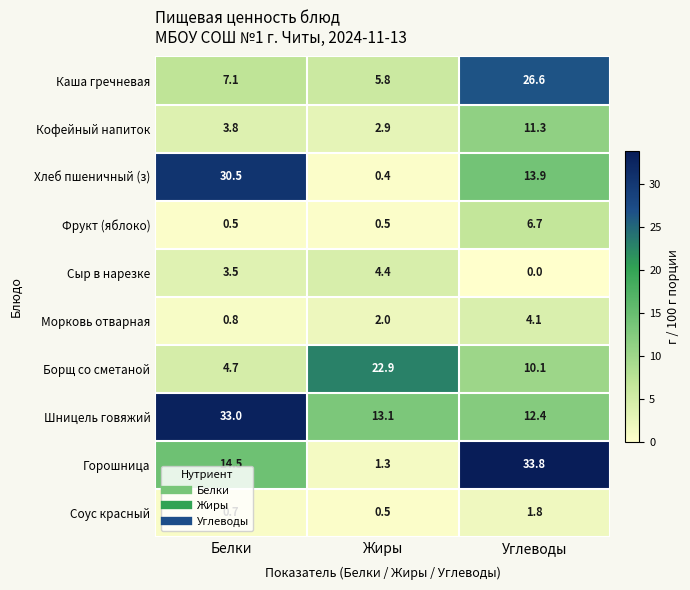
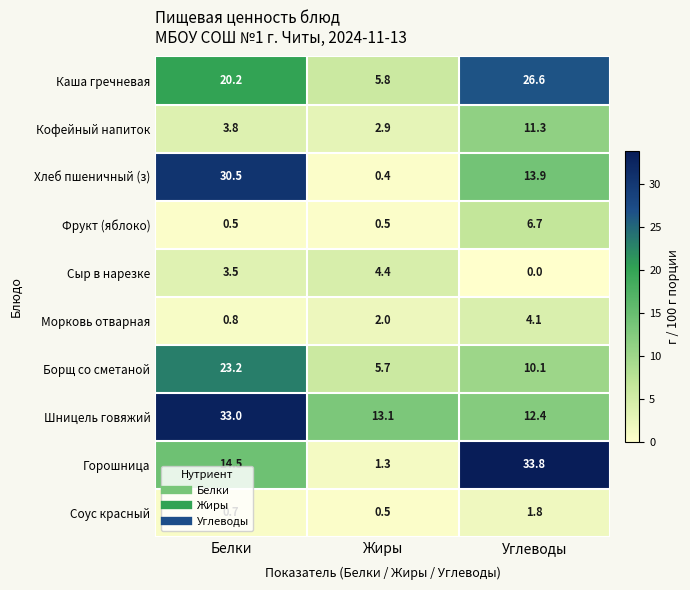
  {
    "Каша гречневая": {
-     "Белки": 7.1,
+     "Белки": 20.2,
      "Жиры": 5.8,
      "Углеводы": 26.6
    },
    "Кофейный напиток": {
      "Белки": 3.8,
      "Жиры": 2.9,
      "Углеводы": 11.3
    },
    "Хлеб пшеничный (з)": {
      "Белки": 30.5,
      "Жиры": 0.4,
      "Углеводы": 13.9
    },
    "Фрукт (яблоко)": {
      "Белки": 0.5,
      "Жиры": 0.5,
      "Углеводы": 6.7
    },
    "Сыр в нарезке": {
      "Белки": 3.5,
      "Жиры": 4.4,
      "Углеводы": 0.0
    },
    "Морковь отварная": {
      "Белки": 0.8,
      "Жиры": 2.0,
      "Углеводы": 4.1
    },
    "Борщ со сметаной": {
-     "Белки": 4.7,
-     "Жиры": 22.9,
+     "Белки": 23.2,
+     "Жиры": 5.7,
      "Углеводы": 10.1
    },
    "Шницель говяжий": {
      "Белки": 33.0,
      "Жиры": 13.1,
      "Углеводы": 12.4
    },
    "Горошница": {
      "Жиры": 1.3,
      "Углеводы": 33.8
    },
    "Соус красный": {
      "Жиры": 0.5,
      "Углеводы": 1.8
    }
  }
